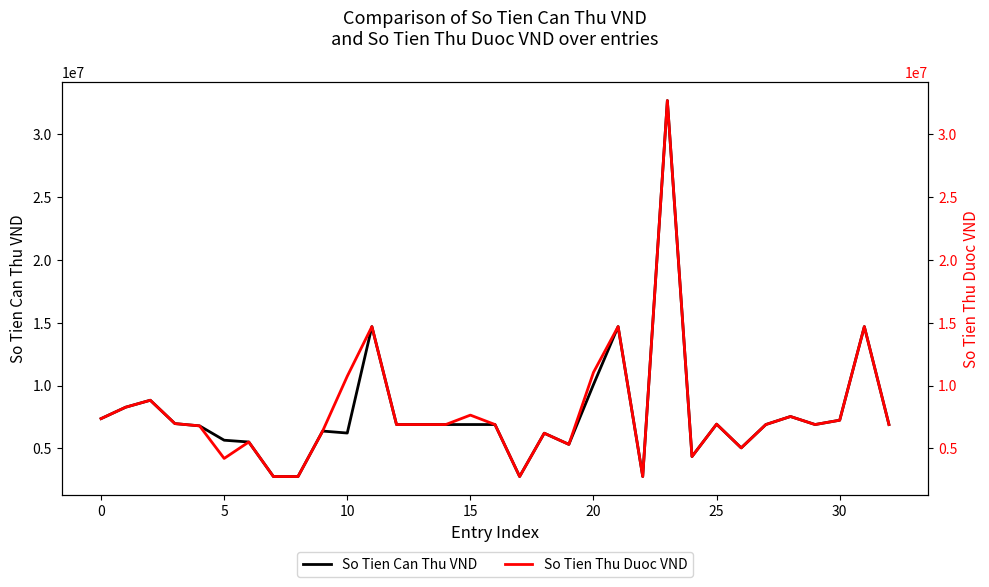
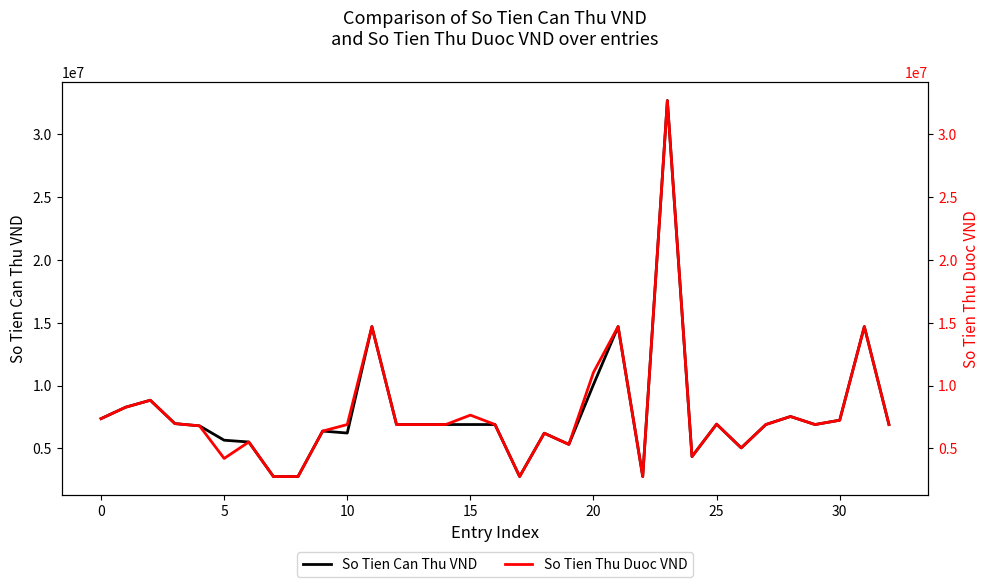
  {
    "So Tien Can Thu VND": {
      "0": 7400000,
      "5": 5700000,
      "10": 6200000,
      "15": 6900000,
      "20": 10100000,
      "25": 6900000,
      "30": 7200000
    },
    "So Tien Thu Duoc VND": {
      "0": 7400000,
      "5": 4200000,
-     "10": 10700000,
+     "10": 6900000,
      "15": 7700000,
      "20": 11100000,
      "25": 6900000,
      "30": 7200000
    }
  }
